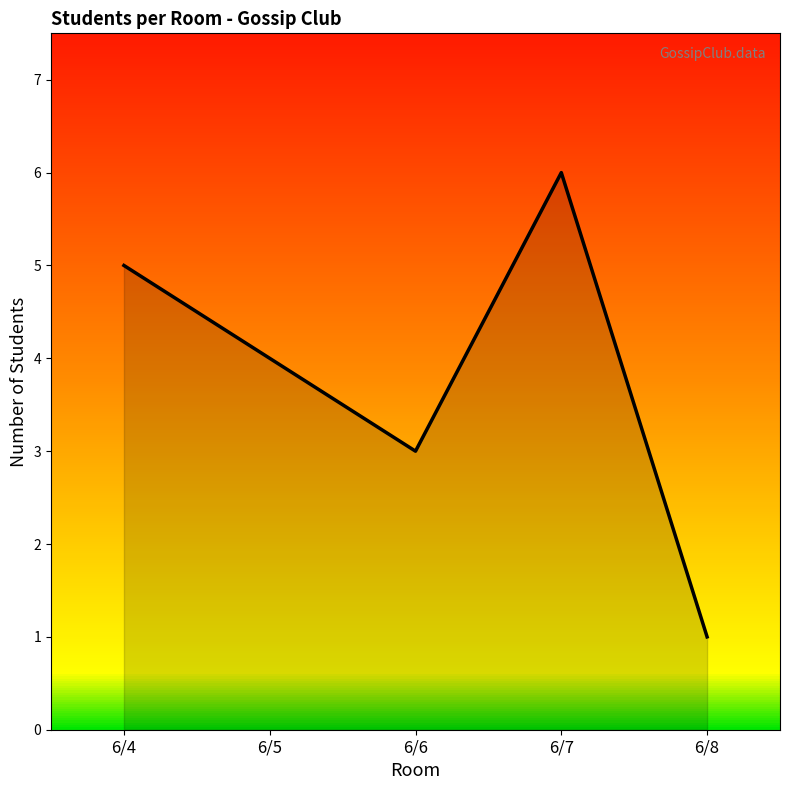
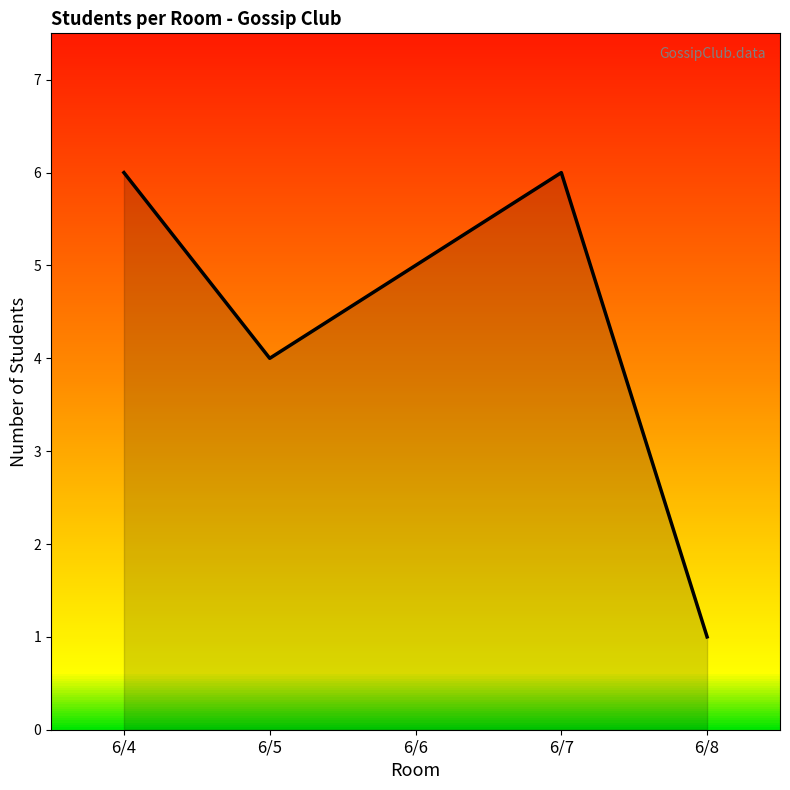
  {
-   "6/4": 5,
+   "6/4": 6,
    "6/5": 4,
-   "6/6": 3,
+   "6/6": 5,
    "6/7": 6,
    "6/8": 1
  }
